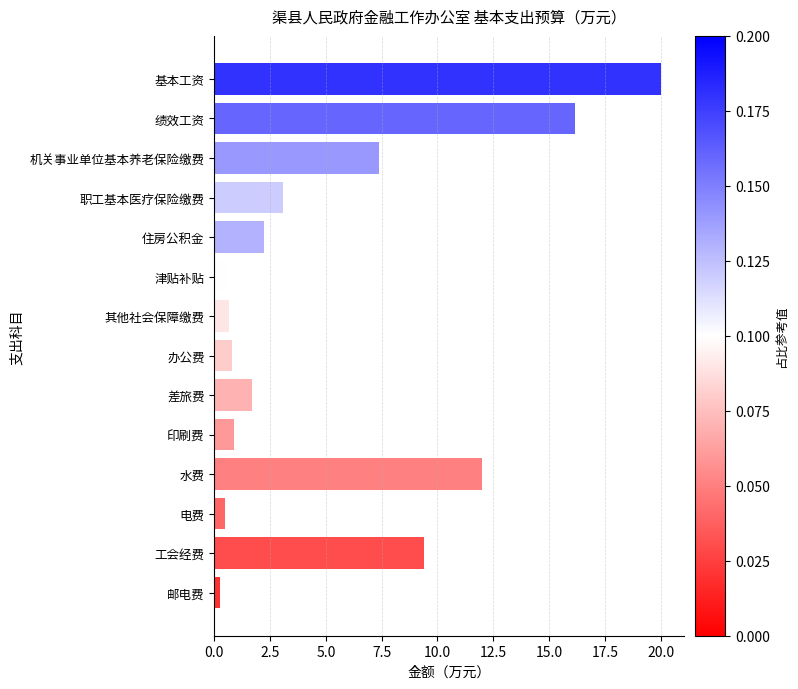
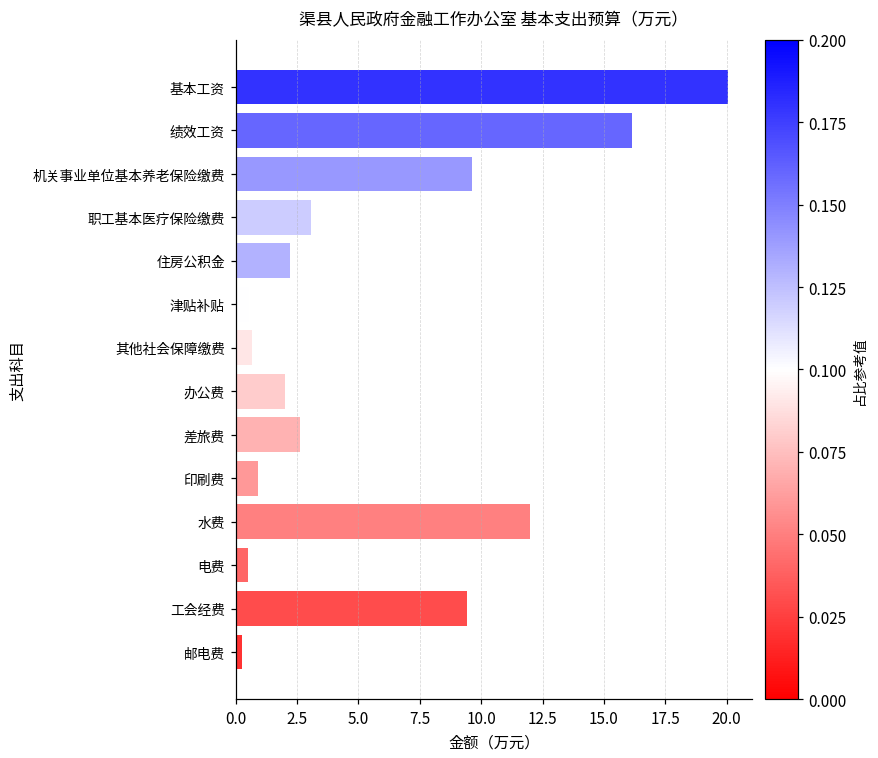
  {
    "基本工资": 20.0,
    "绩效工资": 16.2,
-   "机关事业单位基本养老保险缴费": 7.4,
+   "机关事业单位基本养老保险缴费": 9.6,
    "职工基本医疗保险缴费": 3.1,
    "住房公积金": 2.2,
    "津贴补贴": 0.6,
    "其他社会保障缴费": 0.7,
-   "办公费": 0.8,
-   "差旅费": 1.7,
+   "办公费": 2.0,
+   "差旅费": 2.6,
    "印刷费": 0.9,
    "水费": 12.0,
    "电费": 0.5,
    "工会经费": 9.4,
    "邮电费": 0.3
  }
